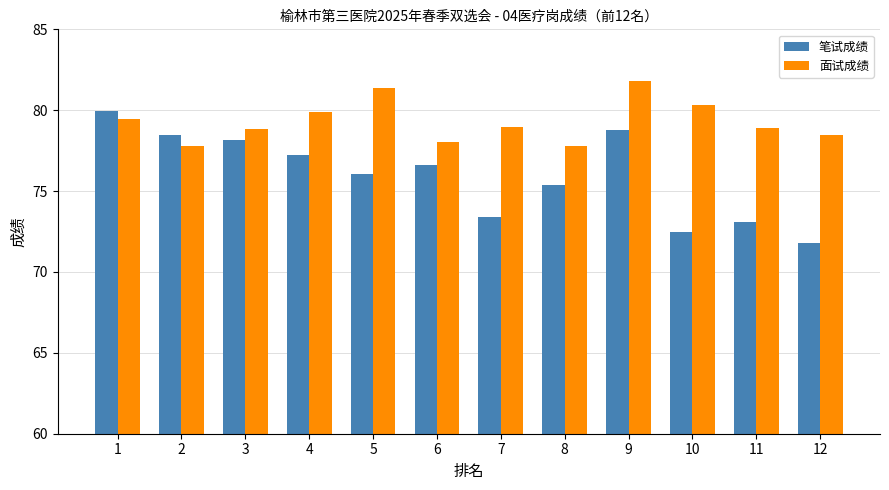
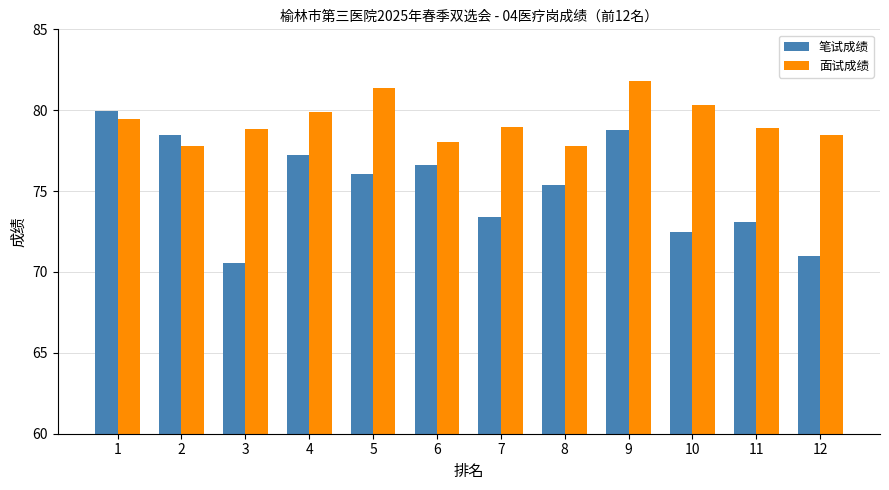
  {
    "笔试成绩": {
      "1": 80.0,
      "2": 78.5,
-     "3": 78.2,
+     "3": 70.6,
      "4": 77.3,
      "5": 76.1,
      "6": 76.6,
      "7": 73.4,
      "8": 75.4,
      "9": 78.8,
      "10": 72.5,
      "11": 73.1,
-     "12": 71.8
+     "12": 71.0
    },
    "面试成绩": {
      "1": 79.5,
      "2": 77.8,
      "3": 78.9,
      "4": 79.9,
      "5": 81.4,
      "6": 78.0,
      "7": 79.0,
      "8": 77.8,
      "9": 81.8,
      "10": 80.3,
      "11": 78.9,
      "12": 78.5
    }
  }
